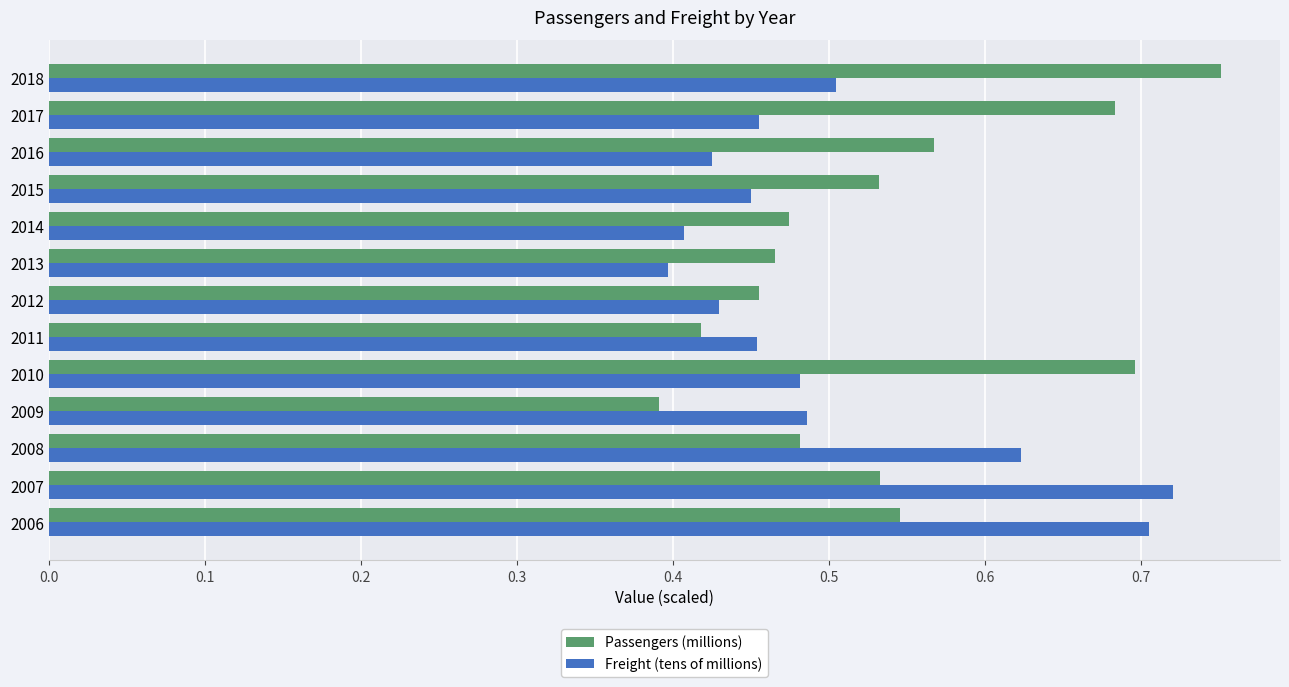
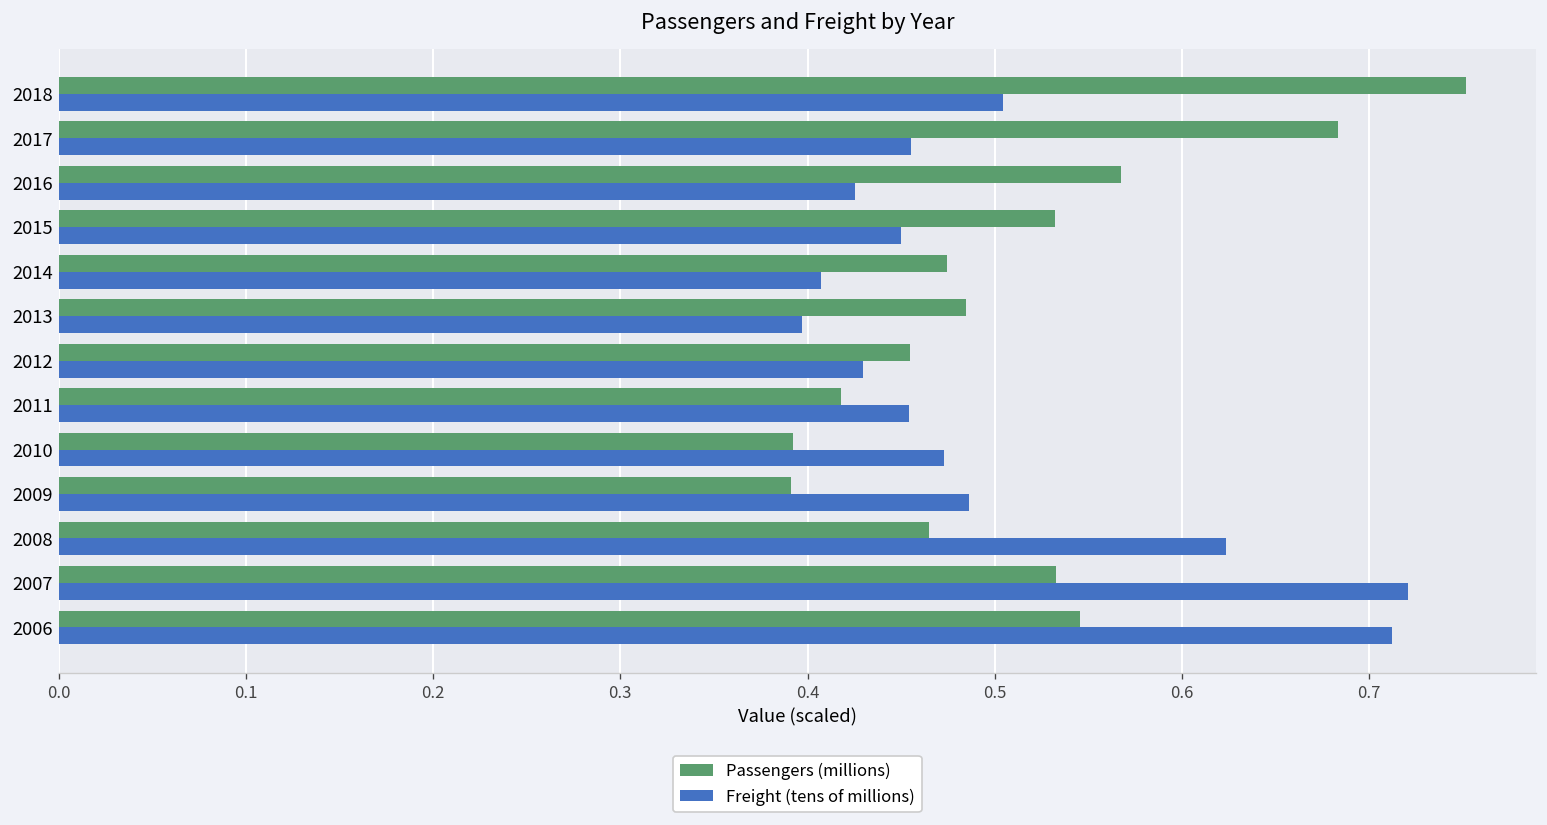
  {
    "Passengers (millions)": {
      "2018": 0.752,
      "2017": 0.683,
      "2016": 0.567,
      "2015": 0.532,
      "2014": 0.475,
-     "2013": 0.466,
+     "2013": 0.484,
      "2012": 0.455,
      "2011": 0.418,
-     "2010": 0.696,
+     "2010": 0.392,
      "2009": 0.391,
-     "2008": 0.481,
+     "2008": 0.465,
      "2007": 0.533,
      "2006": 0.545
    },
    "Freight (tens of millions)": {
      "2018": 0.504,
      "2017": 0.455,
      "2016": 0.425,
      "2015": 0.450,
      "2014": 0.407,
      "2013": 0.397,
      "2012": 0.430,
      "2011": 0.454,
-     "2010": 0.481,
+     "2010": 0.473,
      "2009": 0.486,
      "2008": 0.623,
      "2007": 0.721,
-     "2006": 0.705
+     "2006": 0.712
    }
  }
